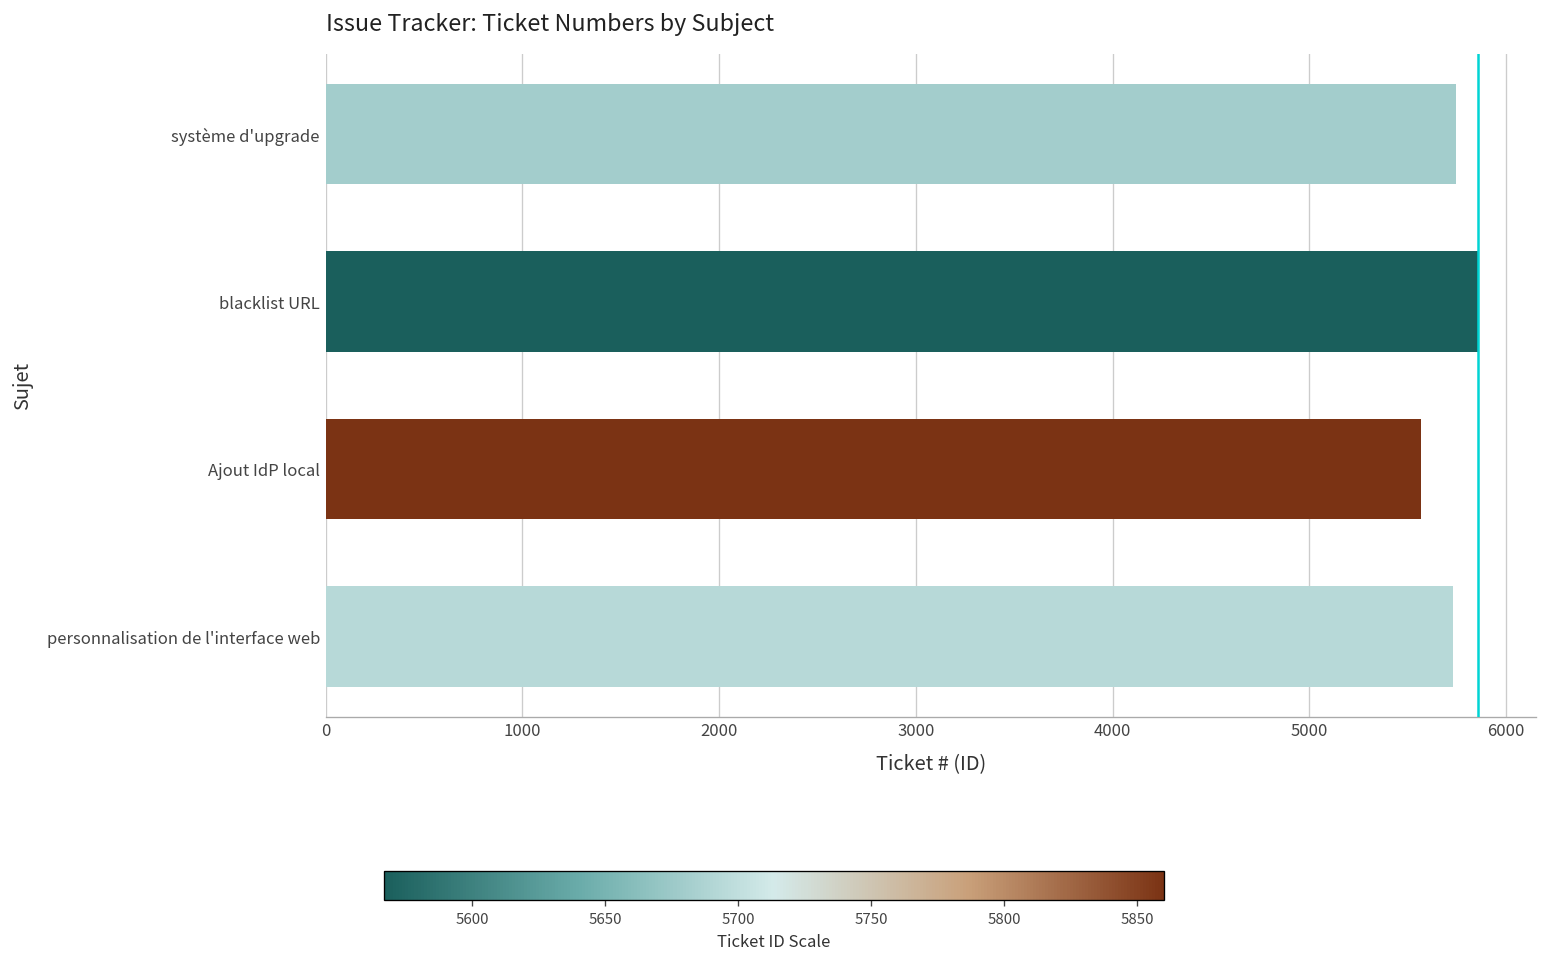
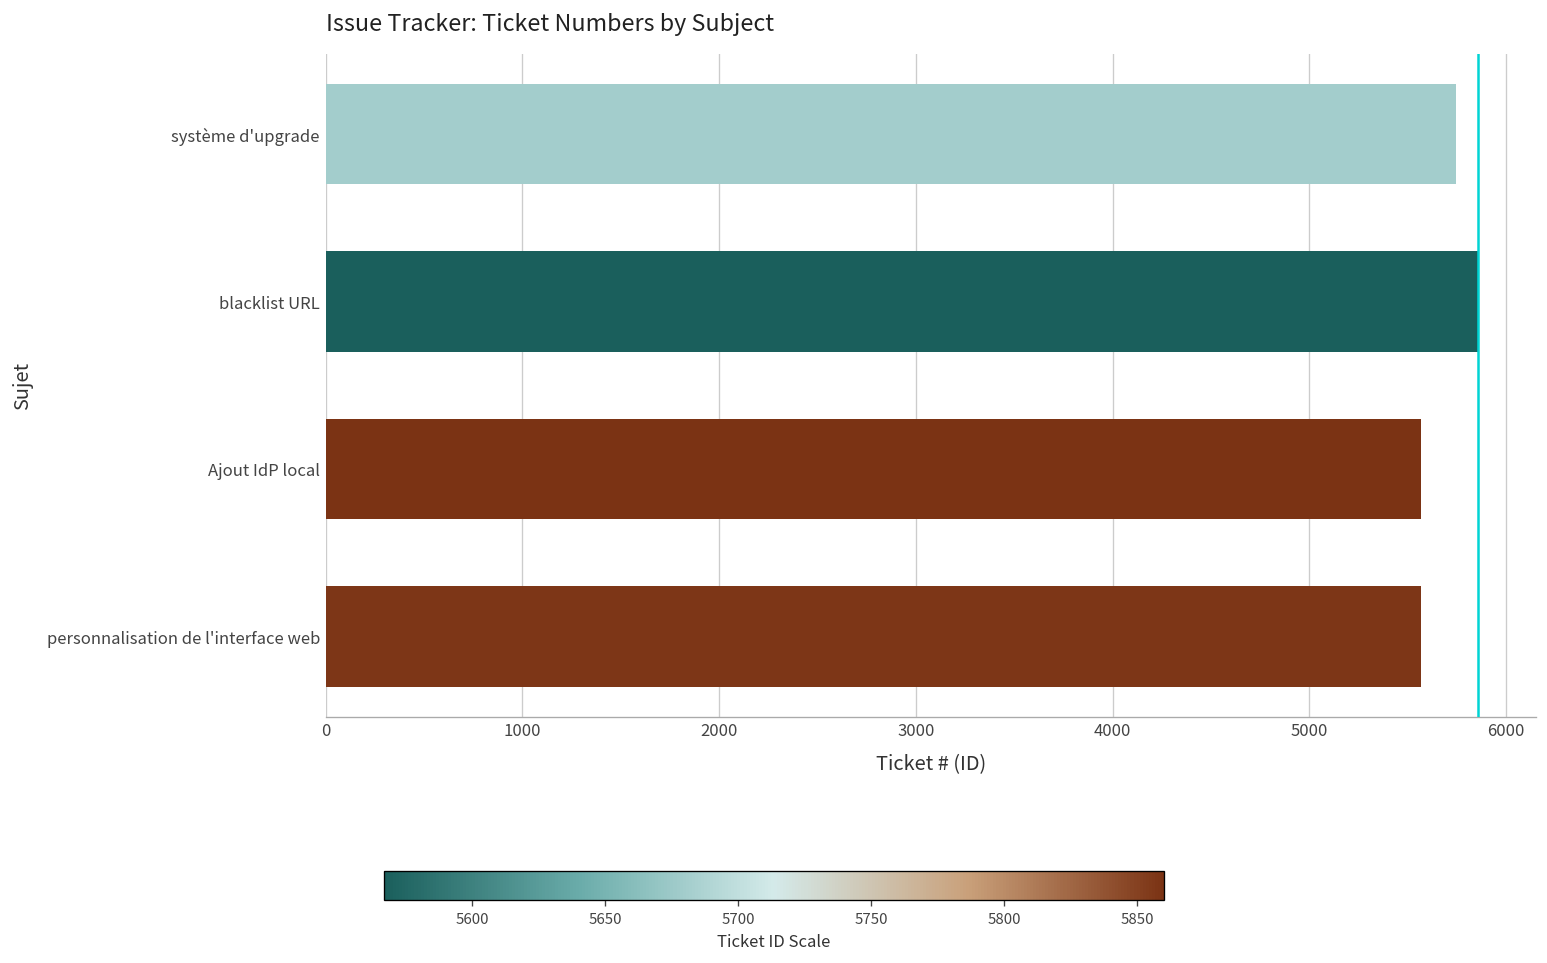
  {
    "système d'upgrade": 5750,
    "blacklist URL": 5860,
    "Ajout IdP local": 5570,
-   "personnalisation de l'interface web": 5730
+   "personnalisation de l'interface web": 5570
  }
